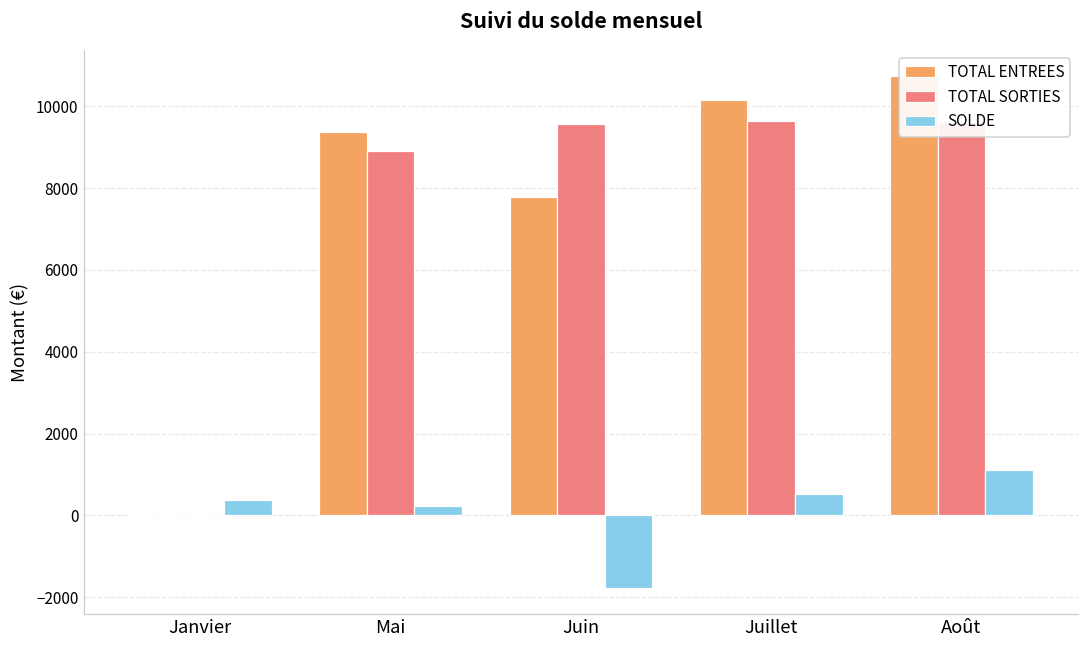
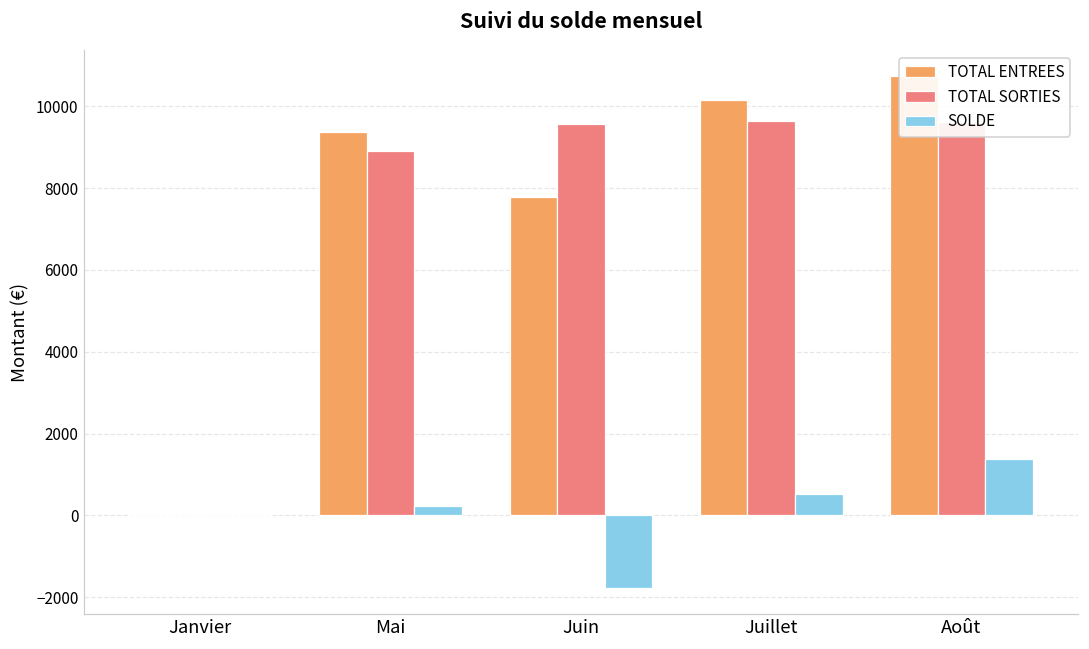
  {
    "SOLDE": {
-     "Janvier": 400,
+     "Janvier": 0,
      "Mai": 200,
      "Juin": -1800,
      "Juillet": 500,
-     "Août": 1100
+     "Août": 1400
    }
  }
